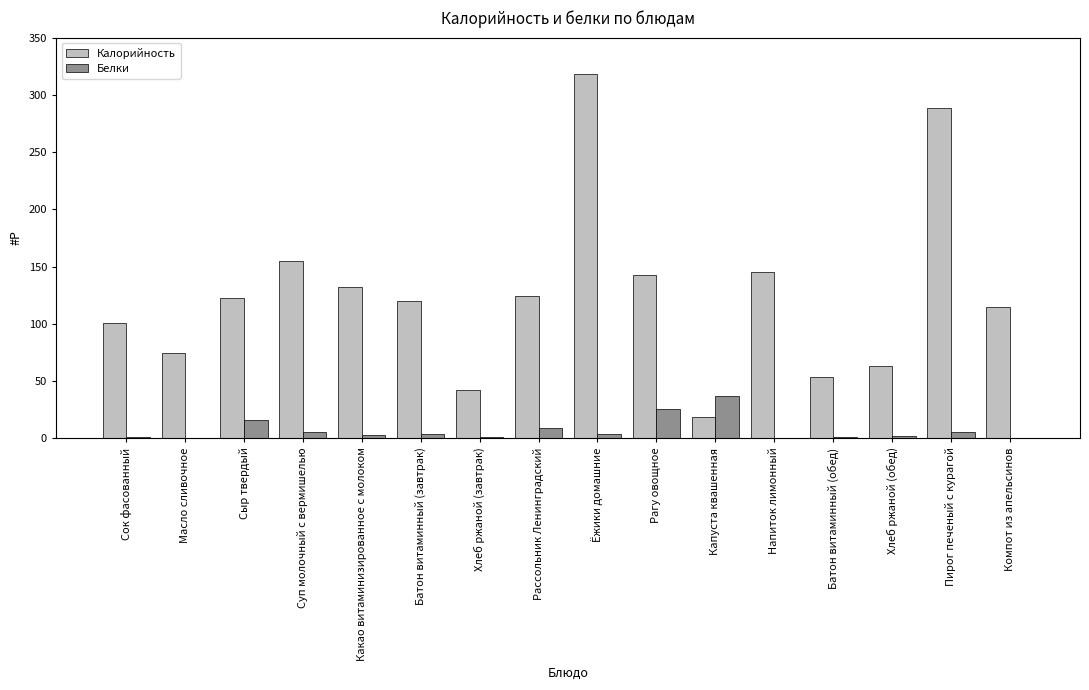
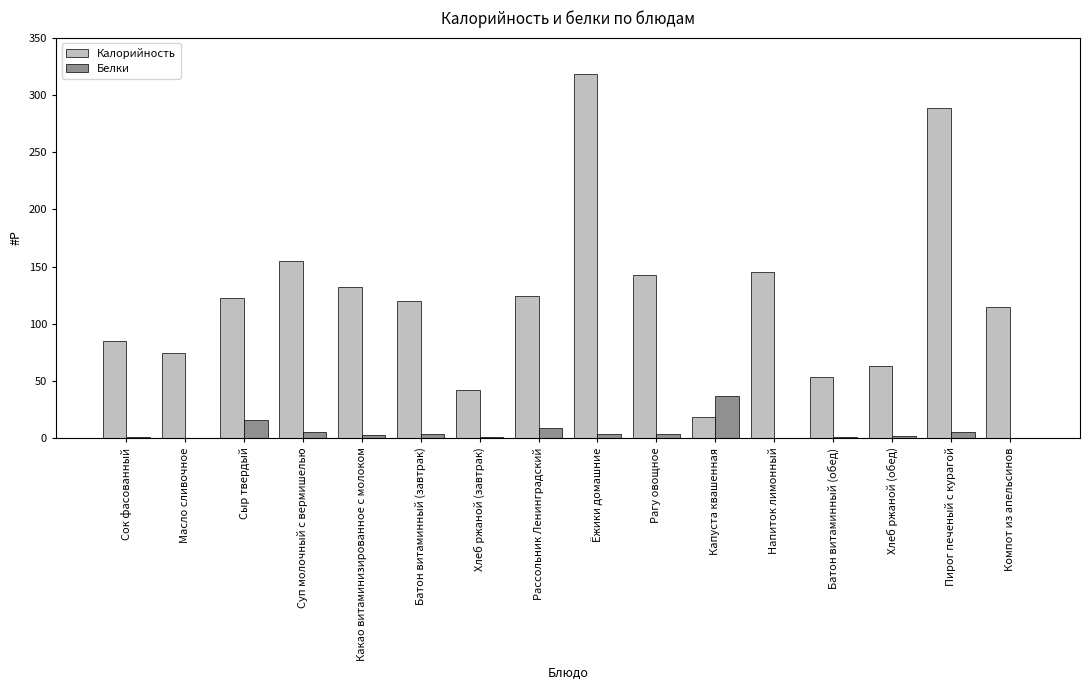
  {
    "Калорийность": {
-     "Сок фасованный": 101,
+     "Сок фасованный": 85,
      "Масло сливочное": 75,
      "Сыр твердый": 123,
      "Суп молочный с вермишелью": 155,
      "Какао витаминизированное с молоком": 132,
      "Батон витаминный (завтрак)": 120,
      "Хлеб ржаной (завтрак)": 42,
      "Рассольник Ленинградский": 124,
      "Ёжики домашние": 318,
      "Рагу овощное": 143,
      "Капуста квашенная": 19,
      "Напиток лимонный": 145,
      "Батон витаминный (обед)": 53,
      "Хлеб ржаной (обед)": 63,
      "Пирог печеный с курагой": 289,
      "Компот из апельсинов": 115
    },
    "Белки": {
      "Сыр твердый": 16,
      "Суп молочный с вермишелью": 6,
      "Какао витаминизированное с молоком": 3,
      "Батон витаминный (завтрак)": 3,
      "Рассольник Ленинградский": 9,
      "Ёжики домашние": 4,
-     "Рагу овощное": 26,
+     "Рагу овощное": 4,
      "Капуста квашенная": 37,
      "Пирог печеный с курагой": 5
    }
  }
